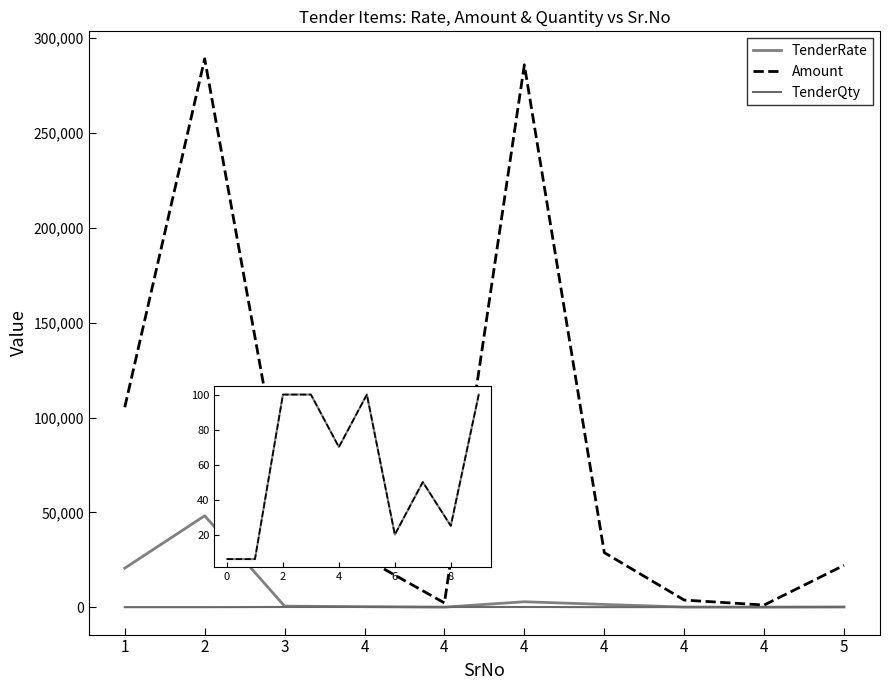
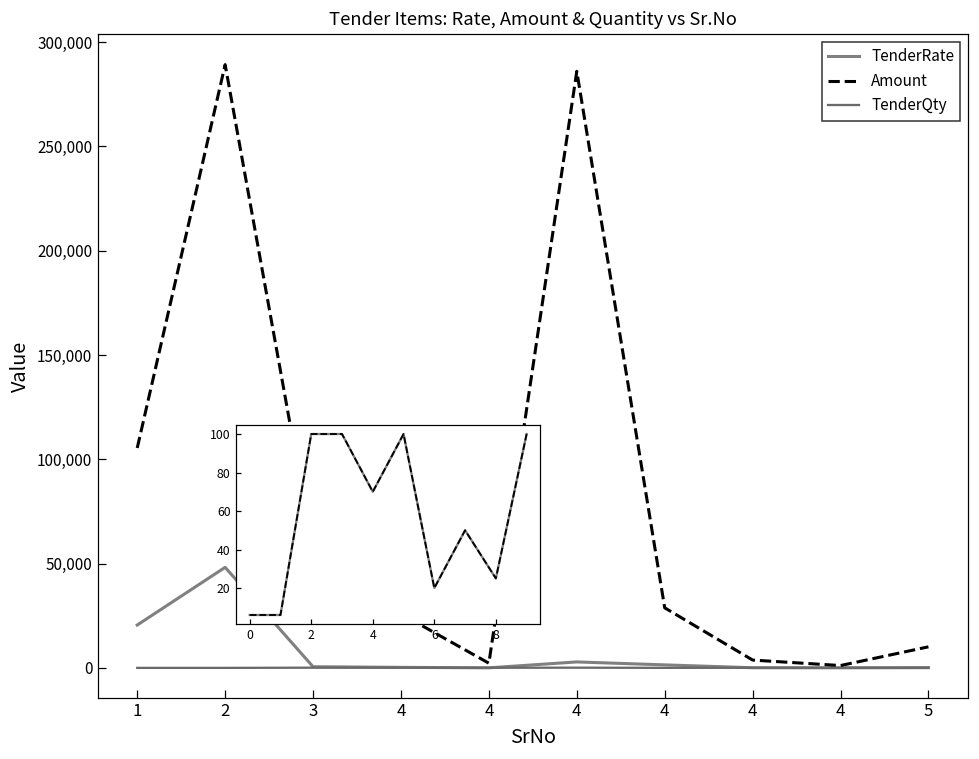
  {
    "Tender Items: Rate, Amount & Quantity vs Sr.No": {
      "Amount": {
        "1": "105,000",
        "2": "289,000",
        "3": "56,000",
-       "5": "22,000"
+       "5": "10,000"
      }
    }
  }
